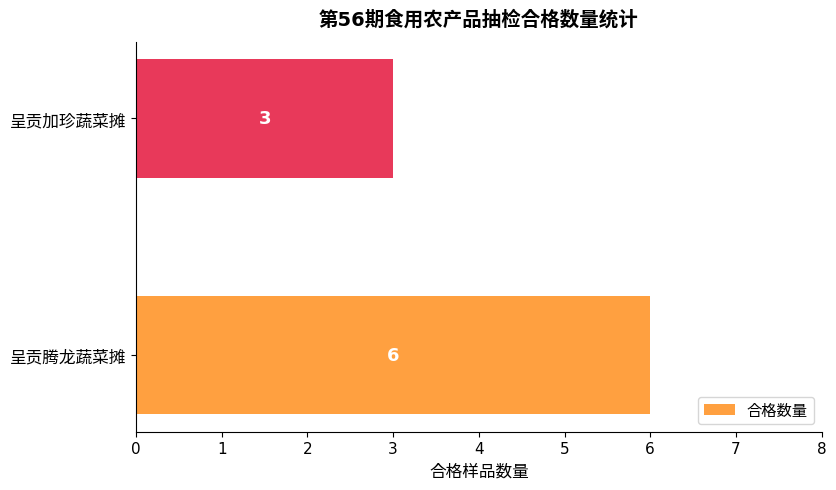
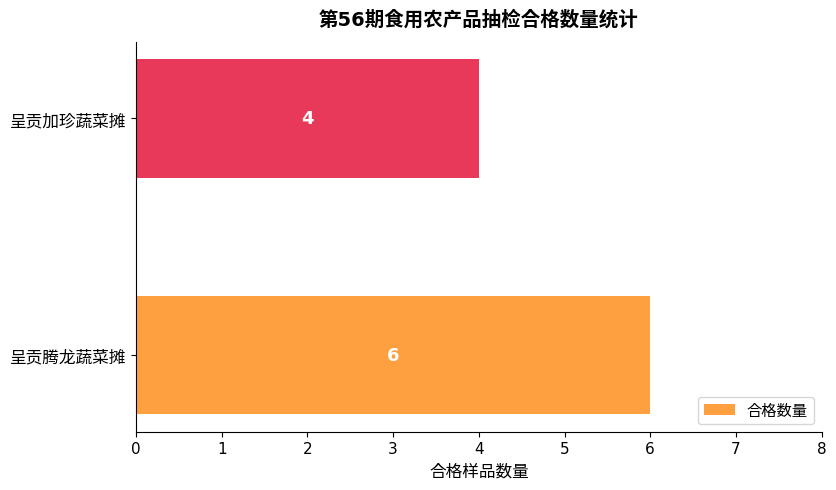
  {
-   "呈贡加珍蔬菜摊": 3,
+   "呈贡加珍蔬菜摊": 4,
    "呈贡腾龙蔬菜摊": 6
  }
